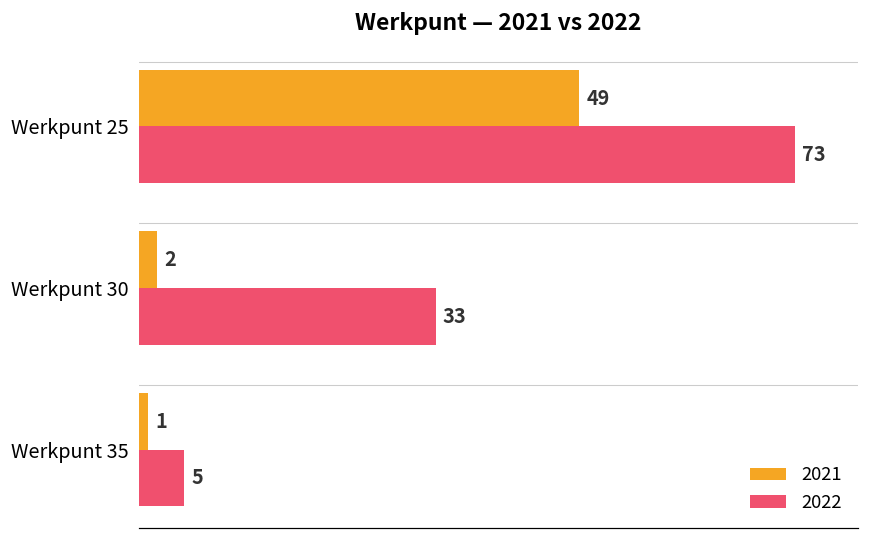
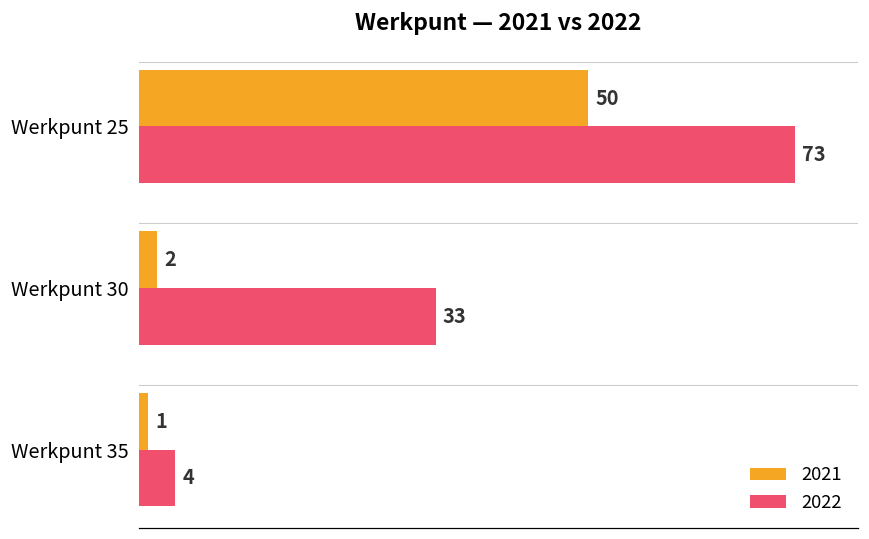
  {
    "2021": {
-     "Werkpunt 25": 49,
+     "Werkpunt 25": 50,
      "Werkpunt 30": 2,
      "Werkpunt 35": 1
    },
    "2022": {
      "Werkpunt 25": 73,
      "Werkpunt 30": 33,
-     "Werkpunt 35": 5
+     "Werkpunt 35": 4
    }
  }
